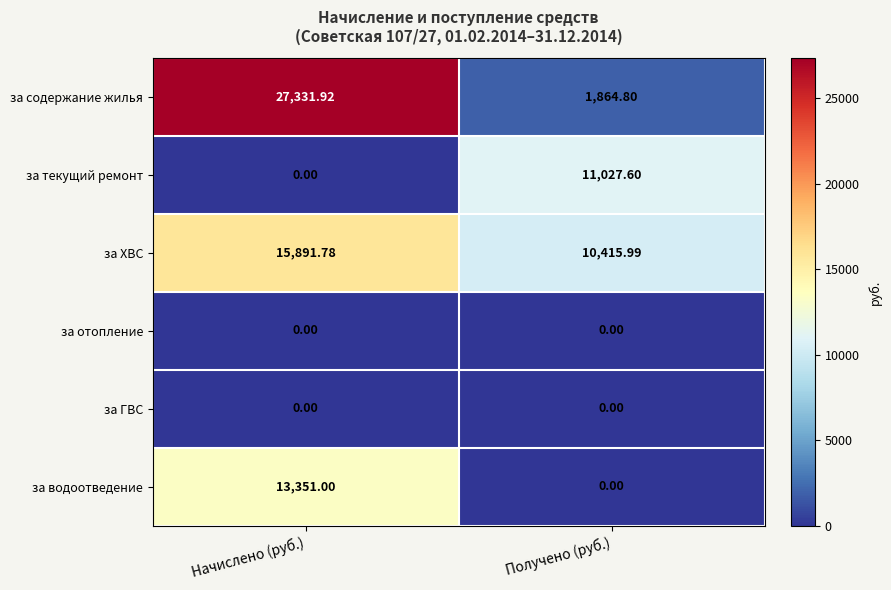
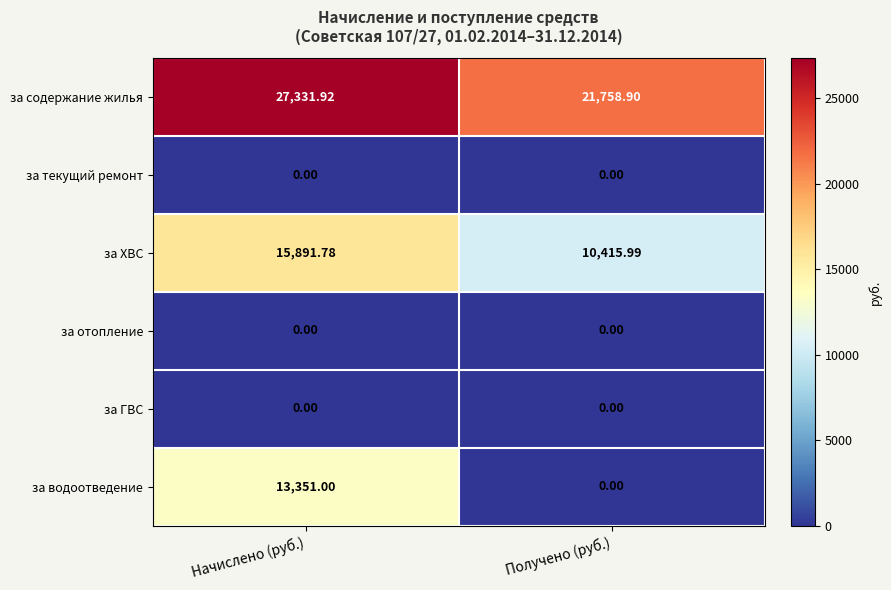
  {
    "за содержание жилья": {
      "Начислено (руб.)": "27,331.92",
-     "Получено (руб.)": "1,864.80"
+     "Получено (руб.)": "21,758.90"
    },
    "за текущий ремонт": {
      "Начислено (руб.)": "0.00",
-     "Получено (руб.)": "11,027.60"
+     "Получено (руб.)": "0.00"
    },
    "за ХВС": {
      "Начислено (руб.)": "15,891.78",
      "Получено (руб.)": "10,415.99"
    },
    "за отопление": {
      "Начислено (руб.)": "0.00",
      "Получено (руб.)": "0.00"
    },
    "за ГВС": {
      "Начислено (руб.)": "0.00",
      "Получено (руб.)": "0.00"
    },
    "за водоотведение": {
      "Начислено (руб.)": "13,351.00",
      "Получено (руб.)": "0.00"
    }
  }
